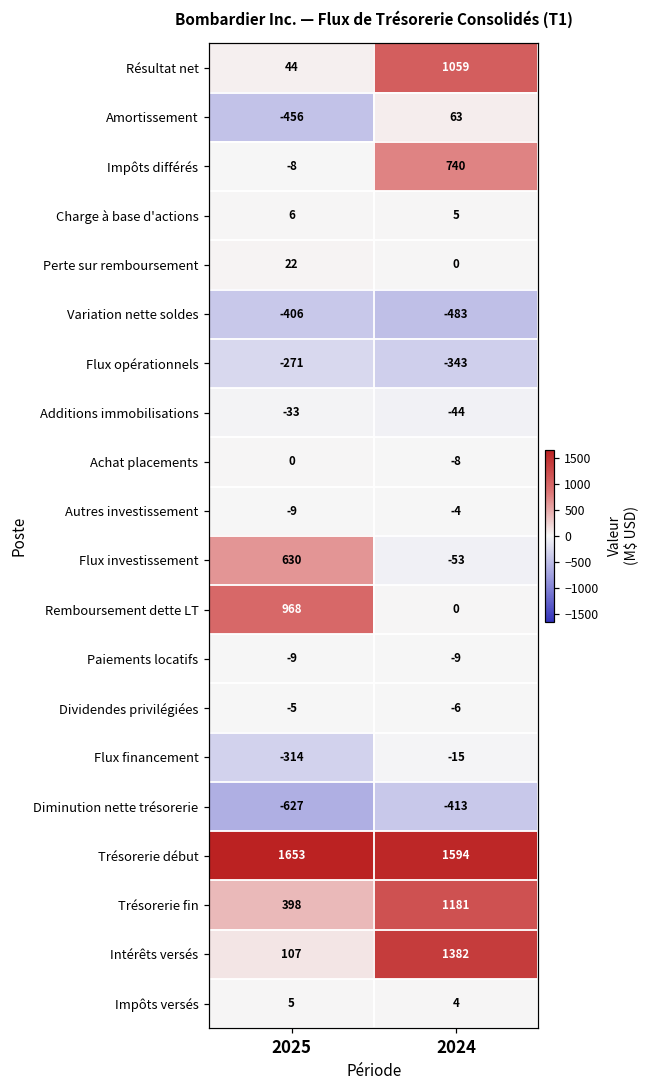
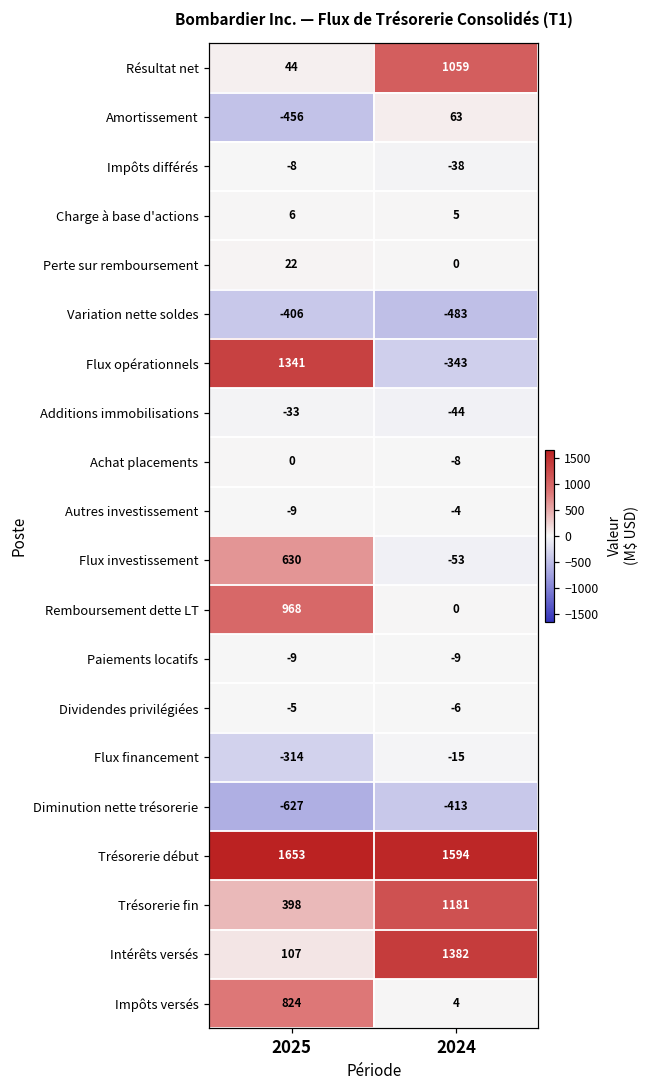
  {
    "Résultat net": {
      "2025": 44,
      "2024": 1059
    },
    "Amortissement": {
      "2025": -456,
      "2024": 63
    },
    "Impôts différés": {
      "2025": -8,
-     "2024": 740
+     "2024": -38
    },
    "Charge à base d'actions": {
      "2025": 6,
      "2024": 5
    },
    "Perte sur remboursement": {
      "2025": 22,
      "2024": 0
    },
    "Variation nette soldes": {
      "2025": -406,
      "2024": -483
    },
    "Flux opérationnels": {
-     "2025": -271,
+     "2025": 1341,
      "2024": -343
    },
    "Additions immobilisations": {
      "2025": -33,
      "2024": -44
    },
    "Achat placements": {
      "2025": 0,
      "2024": -8
    },
    "Autres investissement": {
      "2025": -9,
      "2024": -4
    },
    "Flux investissement": {
      "2025": 630,
      "2024": -53
    },
    "Remboursement dette LT": {
      "2025": 968,
      "2024": 0
    },
    "Paiements locatifs": {
      "2025": -9,
      "2024": -9
    },
    "Dividendes privilégiées": {
      "2025": -5,
      "2024": -6
    },
    "Flux financement": {
      "2025": -314,
      "2024": -15
    },
    "Diminution nette trésorerie": {
      "2025": -627,
      "2024": -413
    },
    "Trésorerie début": {
      "2025": 1653,
      "2024": 1594
    },
    "Trésorerie fin": {
      "2025": 398,
      "2024": 1181
    },
    "Intérêts versés": {
      "2025": 107,
      "2024": 1382
    },
    "Impôts versés": {
-     "2025": 5,
+     "2025": 824,
      "2024": 4
    }
  }
